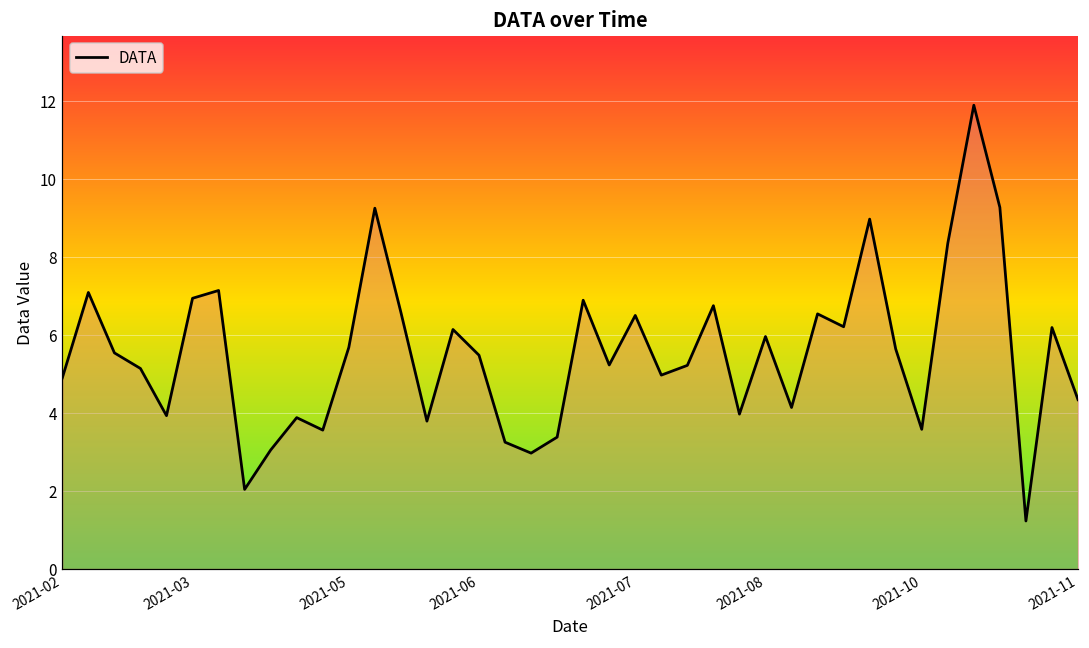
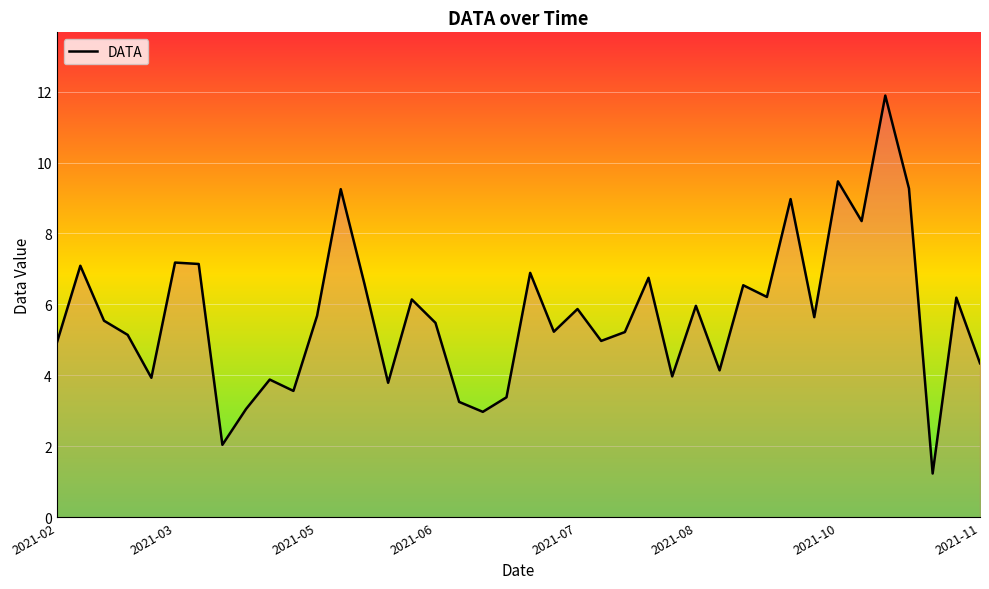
  {
    "2021-02": 4.9,
-   "2021-03": 6.9,
+   "2021-03": 7.2,
    "2021-05": 5.7,
    "2021-06": 5.5,
-   "2021-07": 6.5,
+   "2021-07": 5.9,
    "2021-08": 6.0,
-   "2021-10": 3.6,
+   "2021-10": 9.5,
    "2021-11": 4.3
  }
